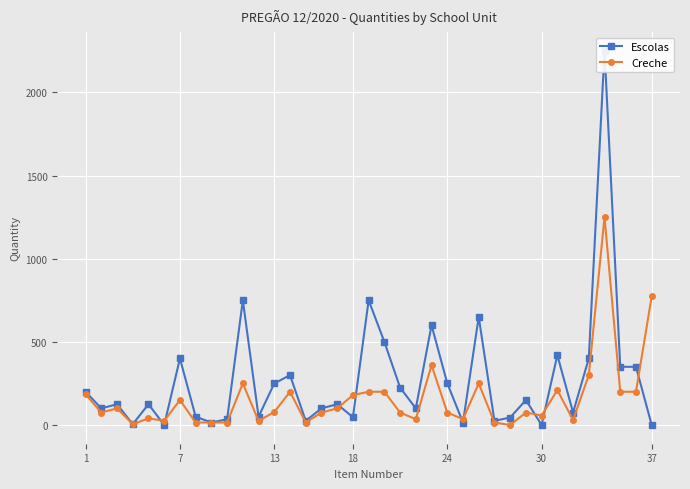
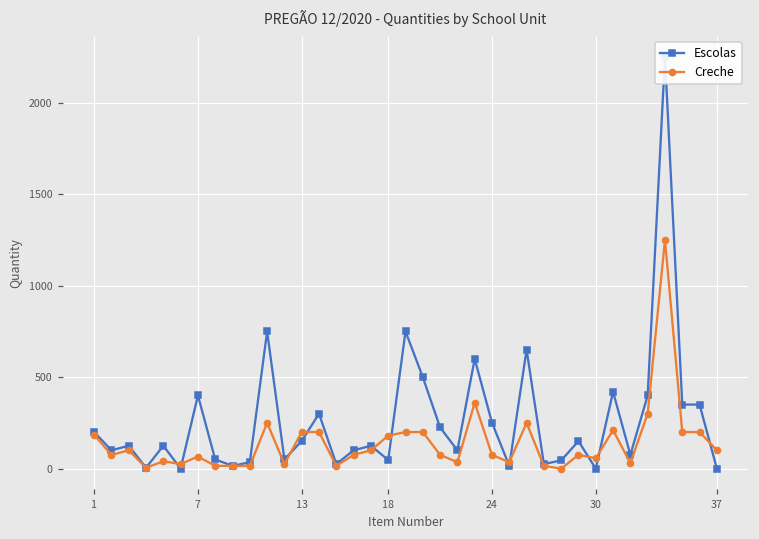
  {
    "Escolas": {
      "7": 400,
-     "13": 250,
+     "13": 150,
      "18": 50,
      "24": 250,
      "30": 0,
      "37": 0
    },
    "Creche": {
-     "7": 150,
-     "13": 80,
+     "7": 70,
+     "13": 200,
      "18": 180,
      "24": 80,
      "30": 60,
-     "37": 770
+     "37": 100
    }
  }
